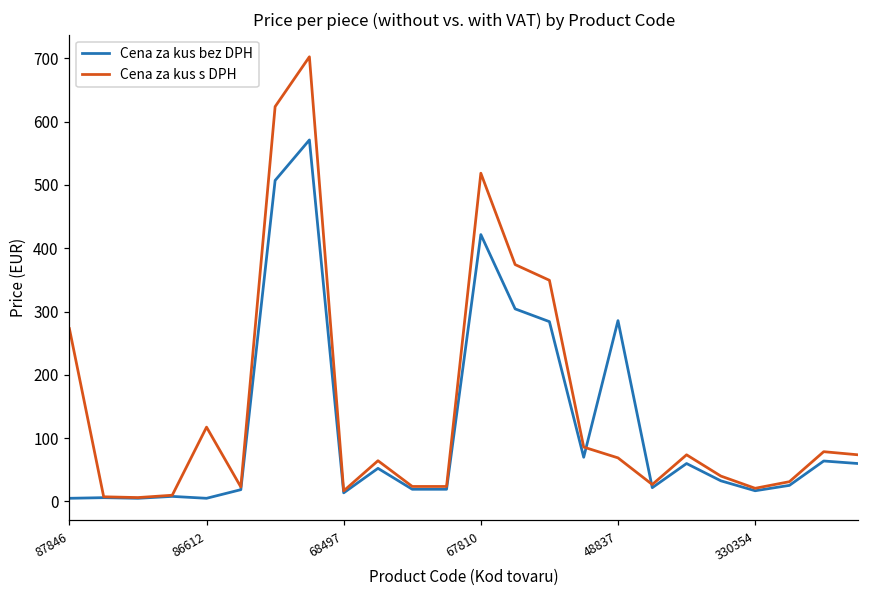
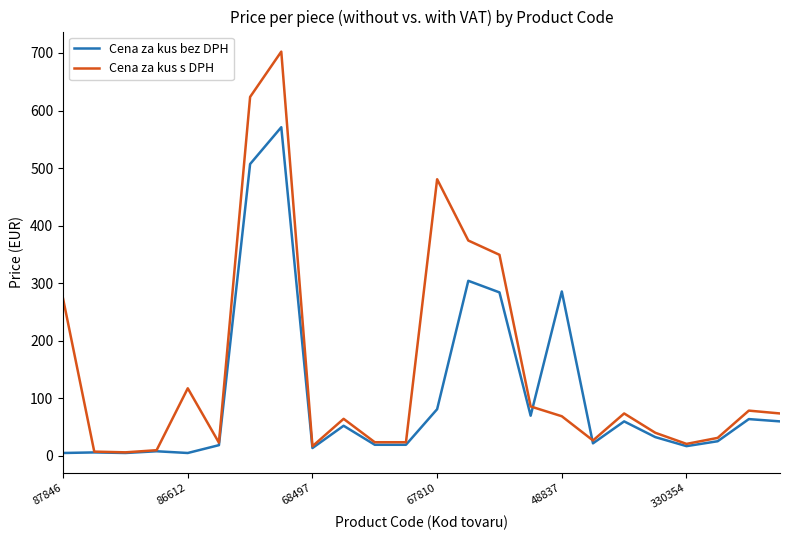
  {
    "Cena za kus bez DPH": {
      "87846": 0,
      "86612": 0,
-     "67810": 420,
+     "67810": 80,
      "48837": 290
    },
    "Cena za kus s DPH": {
      "87846": 270,
      "86612": 120,
-     "67810": 520,
+     "67810": 480,
      "48837": 70
    }
  }
